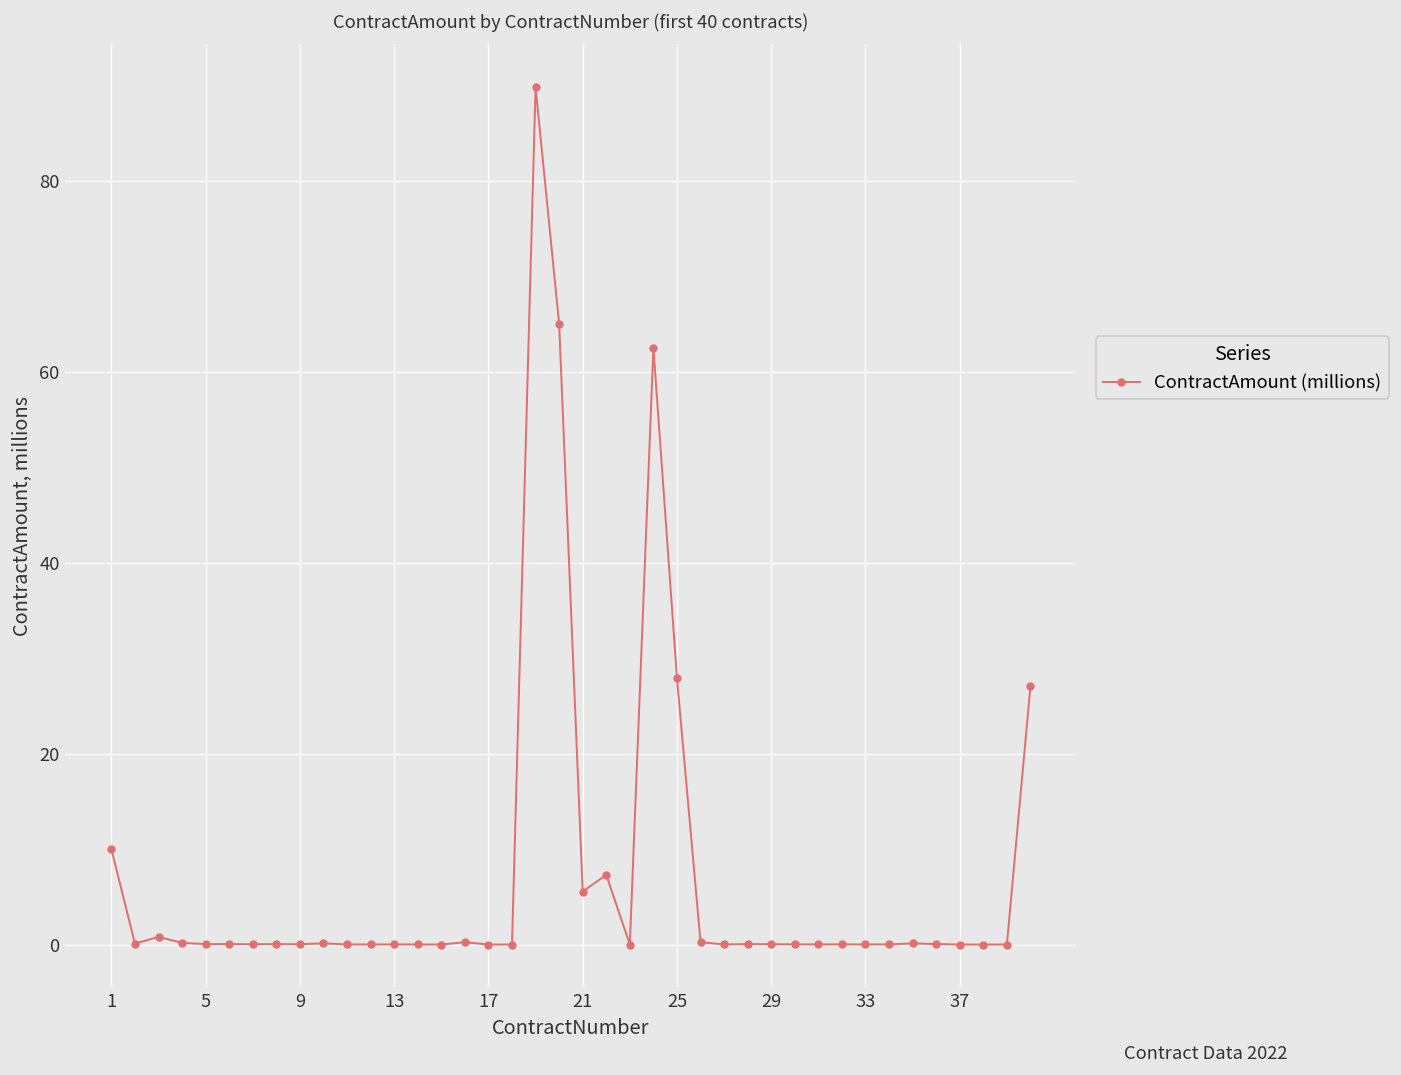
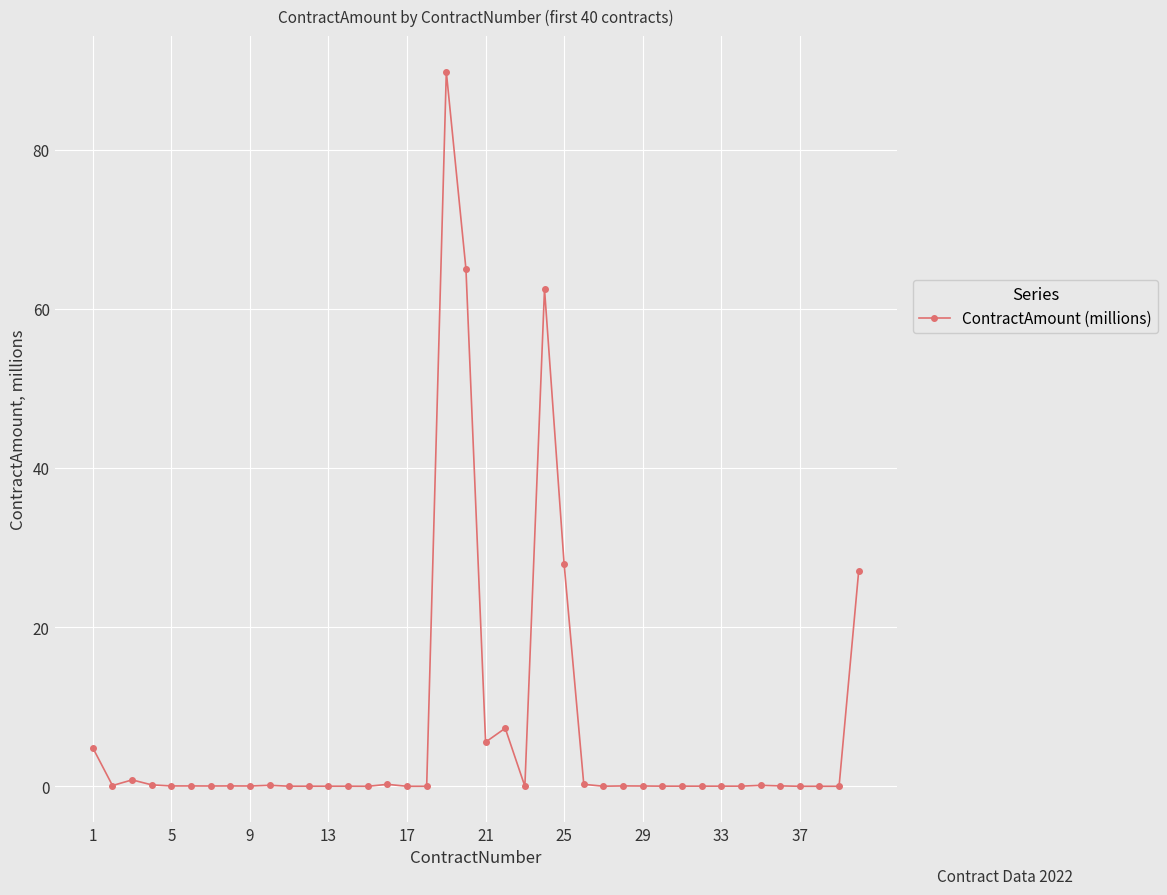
  {
-   "1": 10,
+   "1": 5,
    "5": 0,
    "9": 0,
    "13": 0,
    "17": 0,
    "21": 6,
    "25": 28,
    "29": 0,
    "33": 0,
    "37": 0
  }
